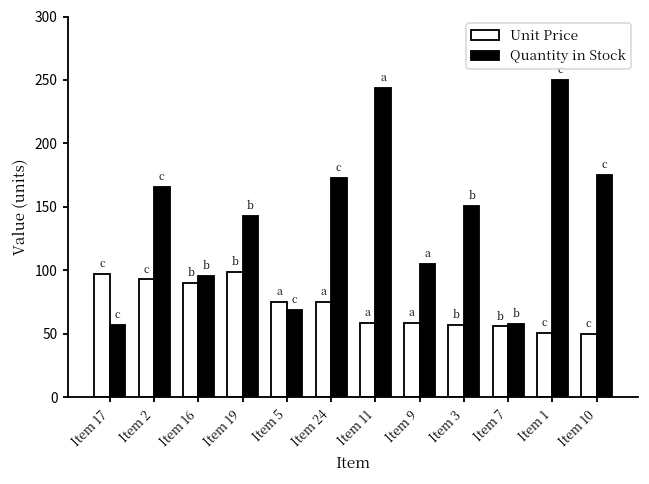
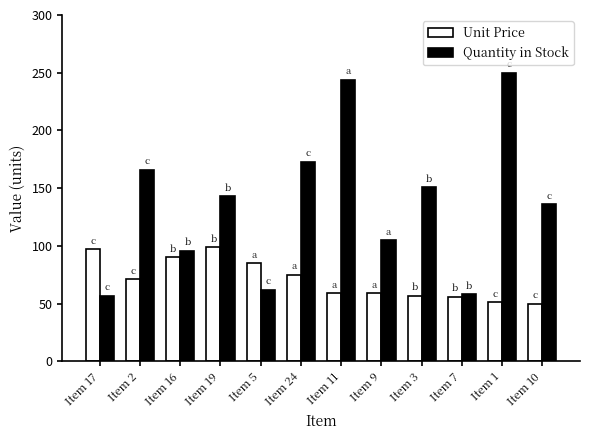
  {
    "Unit Price": {
      "Item 17": 97,
-     "Item 2": 93,
+     "Item 2": 71,
      "Item 16": 90,
      "Item 19": 99,
-     "Item 5": 75,
+     "Item 5": 85,
      "Item 24": 75,
      "Item 11": 59,
      "Item 9": 59,
      "Item 3": 57,
      "Item 7": 56,
      "Item 1": 51,
      "Item 10": 50
    },
    "Quantity in Stock": {
      "Item 17": 57,
      "Item 2": 166,
      "Item 16": 96,
      "Item 19": 143,
-     "Item 5": 69,
+     "Item 5": 62,
      "Item 24": 173,
      "Item 11": 244,
      "Item 9": 105,
      "Item 3": 151,
      "Item 7": 58,
      "Item 1": 250,
-     "Item 10": 175
+     "Item 10": 136
    }
  }
